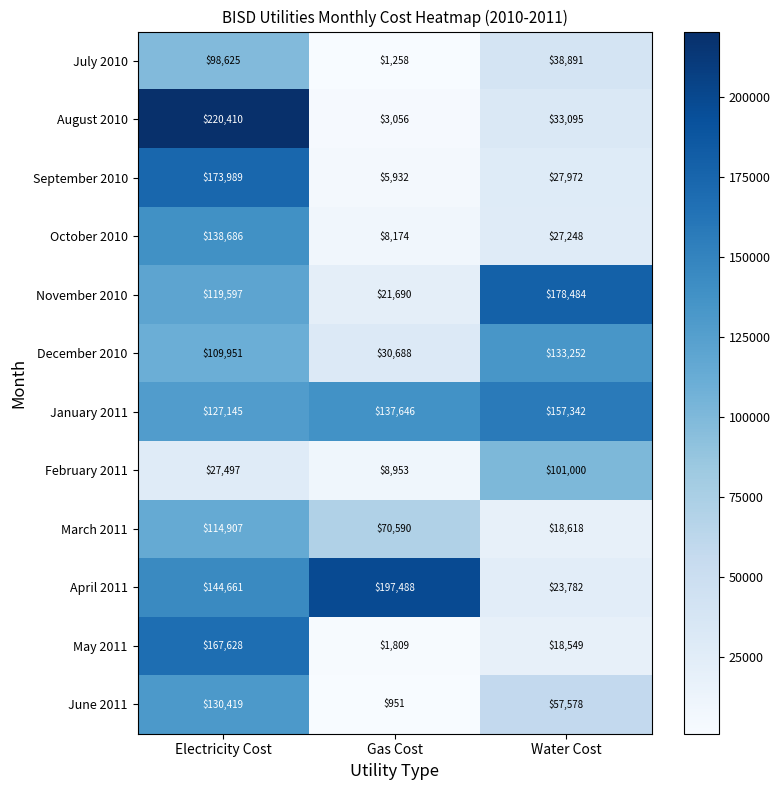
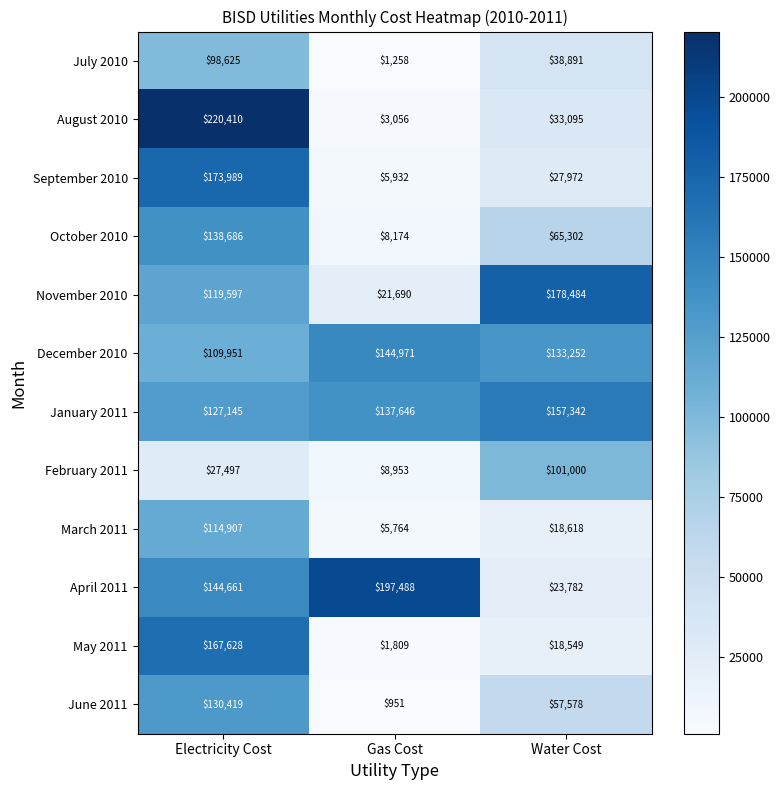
  {
    "July 2010": {
      "Electricity Cost": "$98,625",
      "Gas Cost": "$1,258",
      "Water Cost": "$38,891"
    },
    "August 2010": {
      "Electricity Cost": "$220,410",
      "Gas Cost": "$3,056",
      "Water Cost": "$33,095"
    },
    "September 2010": {
      "Electricity Cost": "$173,989",
      "Gas Cost": "$5,932",
      "Water Cost": "$27,972"
    },
    "October 2010": {
      "Electricity Cost": "$138,686",
      "Gas Cost": "$8,174",
-     "Water Cost": "$27,248"
+     "Water Cost": "$65,302"
    },
    "November 2010": {
      "Electricity Cost": "$119,597",
      "Gas Cost": "$21,690",
      "Water Cost": "$178,484"
    },
    "December 2010": {
      "Electricity Cost": "$109,951",
-     "Gas Cost": "$30,688",
+     "Gas Cost": "$144,971",
      "Water Cost": "$133,252"
    },
    "January 2011": {
      "Electricity Cost": "$127,145",
      "Gas Cost": "$137,646",
      "Water Cost": "$157,342"
    },
    "February 2011": {
      "Electricity Cost": "$27,497",
      "Gas Cost": "$8,953",
      "Water Cost": "$101,000"
    },
    "March 2011": {
      "Electricity Cost": "$114,907",
-     "Gas Cost": "$70,590",
+     "Gas Cost": "$5,764",
      "Water Cost": "$18,618"
    },
    "April 2011": {
      "Electricity Cost": "$144,661",
      "Gas Cost": "$197,488",
      "Water Cost": "$23,782"
    },
    "May 2011": {
      "Electricity Cost": "$167,628",
      "Gas Cost": "$1,809",
      "Water Cost": "$18,549"
    },
    "June 2011": {
      "Electricity Cost": "$130,419",
      "Gas Cost": "$951",
      "Water Cost": "$57,578"
    }
  }
